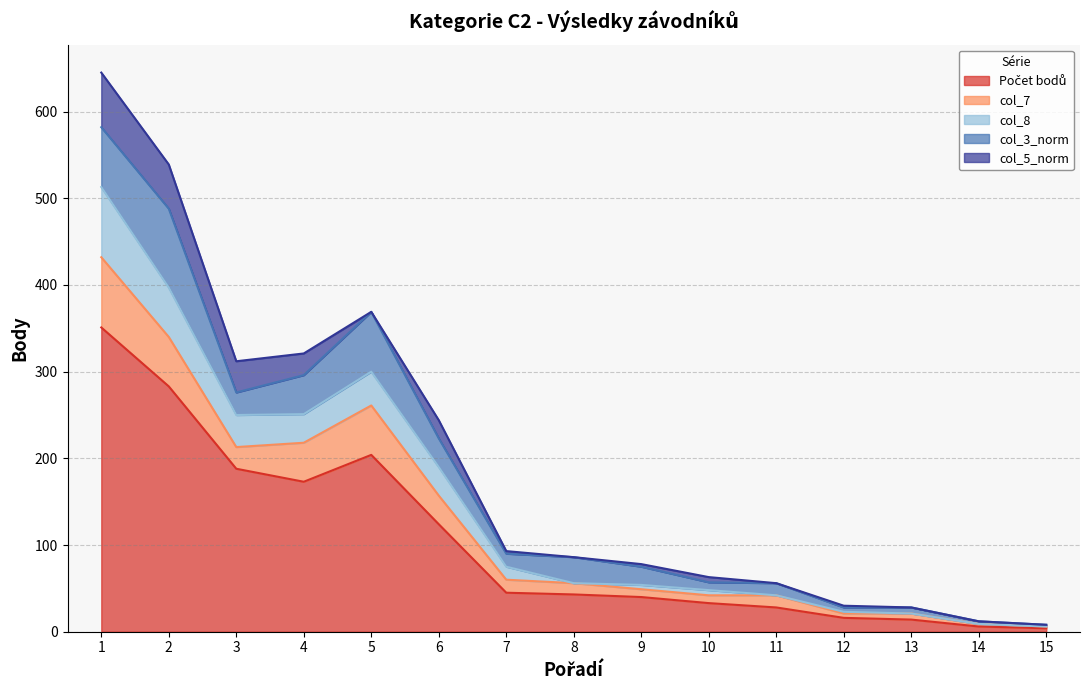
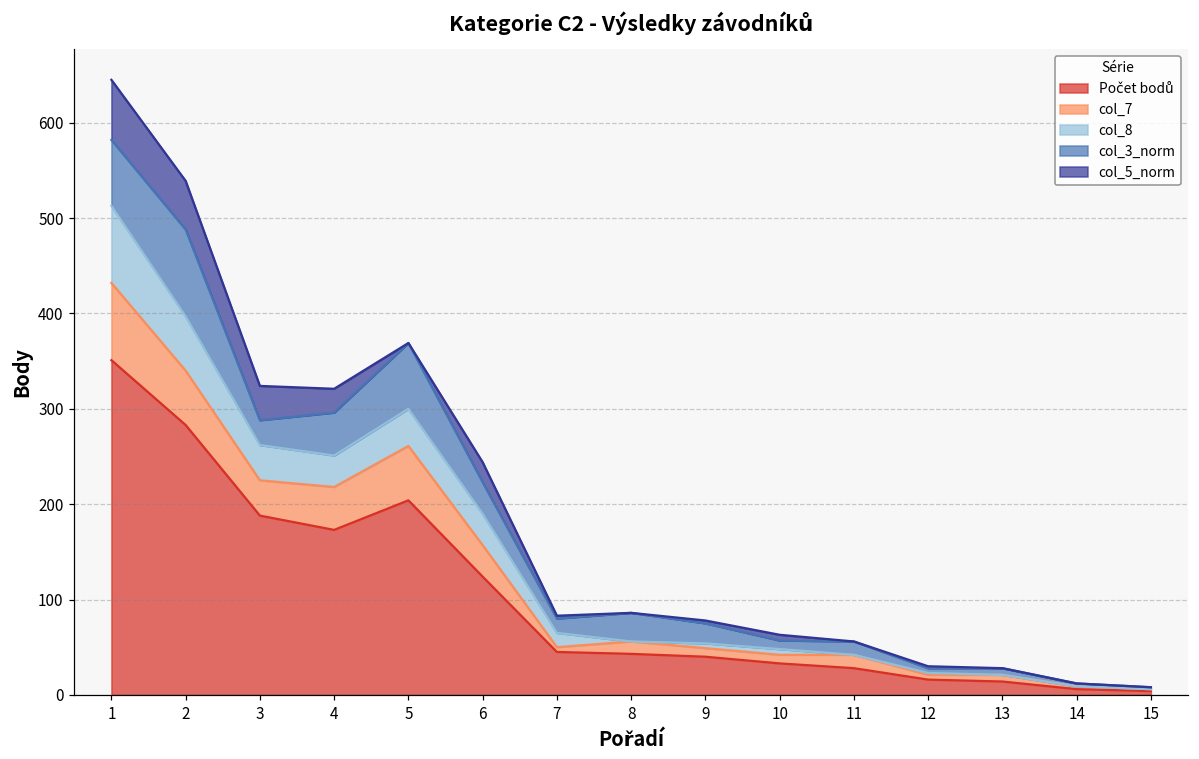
  {
    "Počet bodů": {
      "1": 350,
      "2": 280,
      "3": 190,
      "4": 170,
      "5": 200,
      "6": 120,
      "7": 50,
      "8": 40,
      "9": 40,
      "10": 30,
      "11": 30,
      "12": 20,
      "13": 10,
      "14": 10
    },
    "col_7": {
      "1": 80,
      "2": 60,
-     "3": 30,
+     "3": 40,
      "4": 50,
      "5": 60,
      "6": 30,
-     "7": 20,
+     "7": 10,
      "9": 10,
      "10": 10
    },
    "col_8": {
      "1": 80,
      "2": 60,
      "3": 40,
      "4": 30,
      "5": 40,
      "6": 30,
      "7": 20,
      "9": 10,
      "10": 10
    },
    "col_3_norm": {
      "1": 70,
      "2": 90,
      "3": 30,
      "4": 50,
      "6": 30,
      "7": 20,
      "9": 20,
      "10": 10
    },
    "col_5_norm": {
      "1": 60,
      "2": 50,
      "3": 40,
      "4": 30,
      "6": 20,
      "7": 0,
      "9": 0,
      "10": 10
    }
  }
